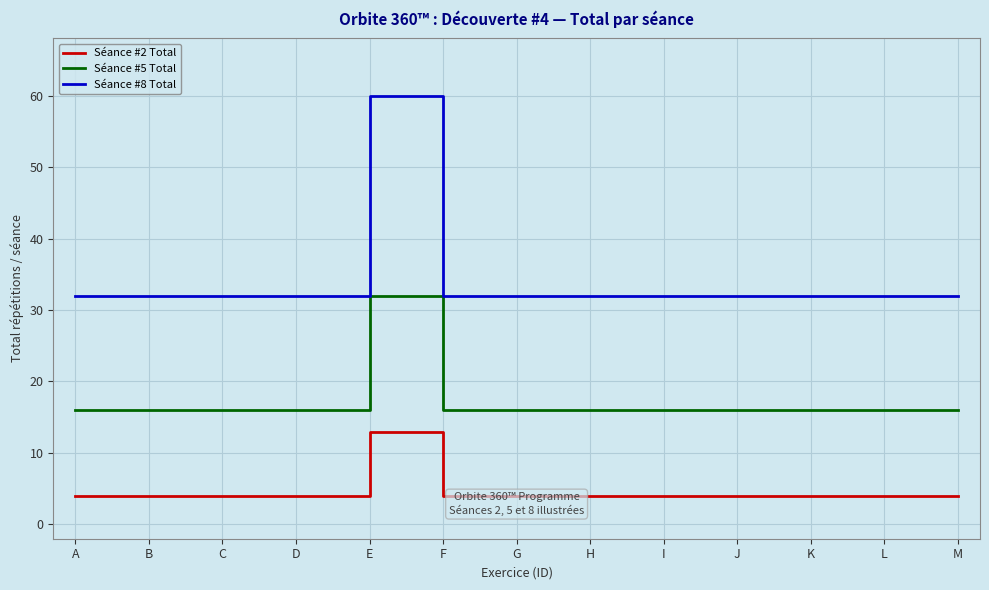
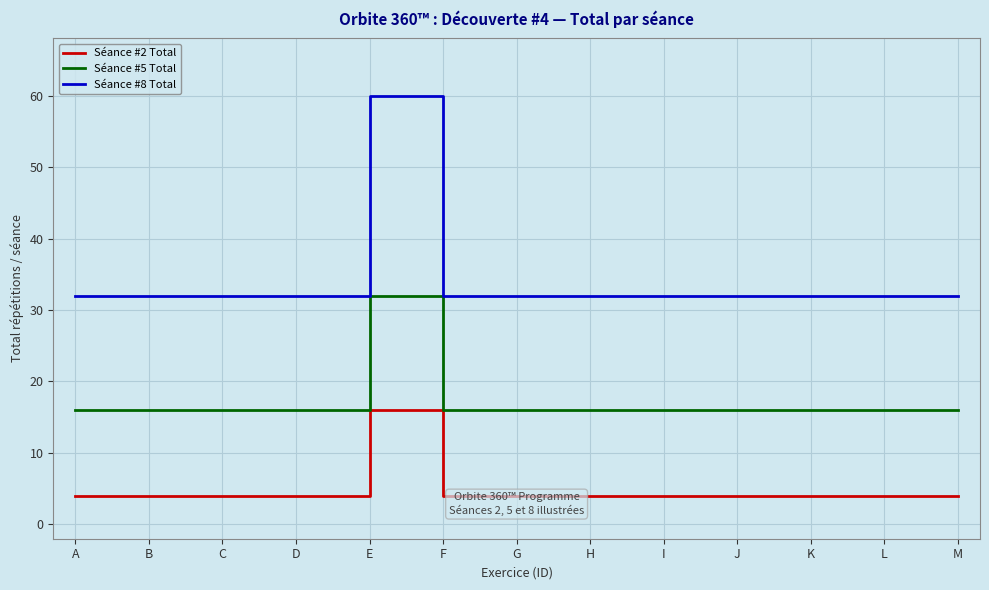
  {
    "Séance #2 Total": {
      "A": 4,
      "B": 4,
      "C": 4,
      "D": 4,
-     "E": 13,
+     "E": 16,
      "F": 4,
      "H": 4,
      "I": 4,
      "J": 4,
      "K": 4,
      "L": 4,
      "M": 4
    },
    "Séance #5 Total": {
      "A": 16,
      "B": 16,
      "C": 16,
      "D": 16,
      "E": 32,
      "F": 16,
      "G": 16,
      "H": 16,
      "I": 16,
      "J": 16,
      "K": 16,
      "L": 16,
      "M": 16
    },
    "Séance #8 Total": {
      "A": 32,
      "B": 32,
      "C": 32,
      "D": 32,
      "E": 60,
      "F": 32,
      "G": 32,
      "H": 32,
      "I": 32,
      "J": 32,
      "K": 32,
      "L": 32,
      "M": 32
    }
  }
